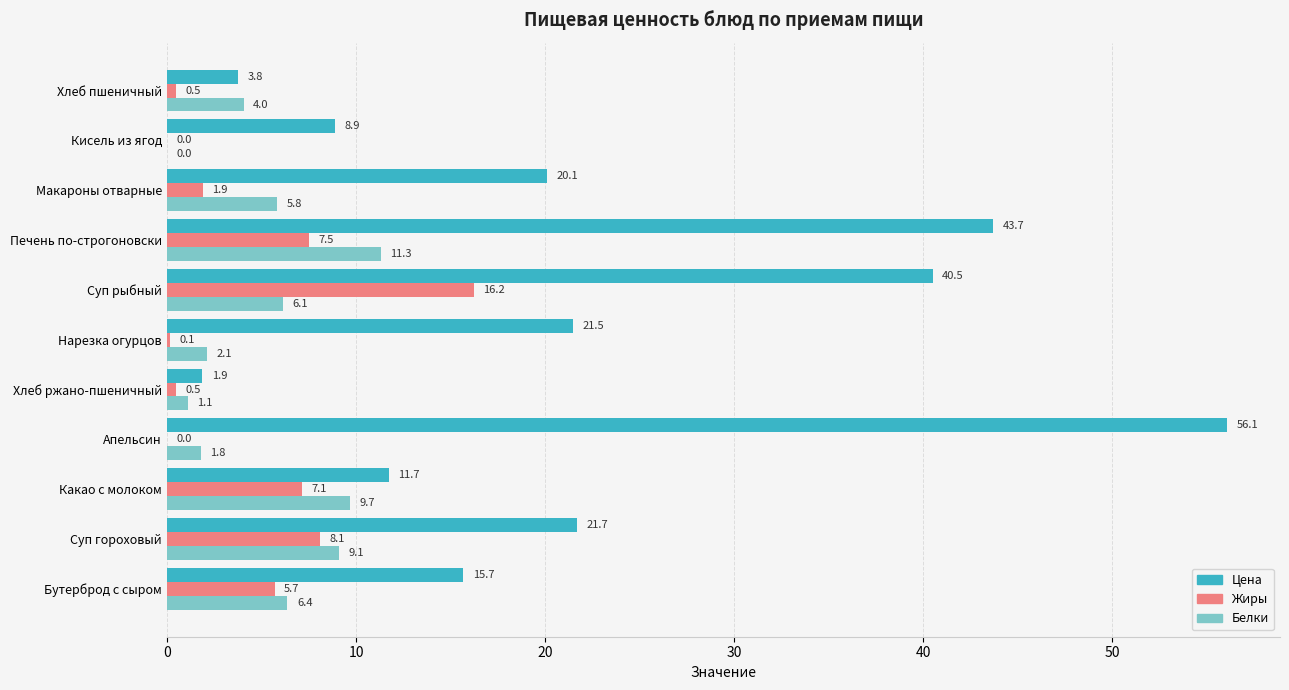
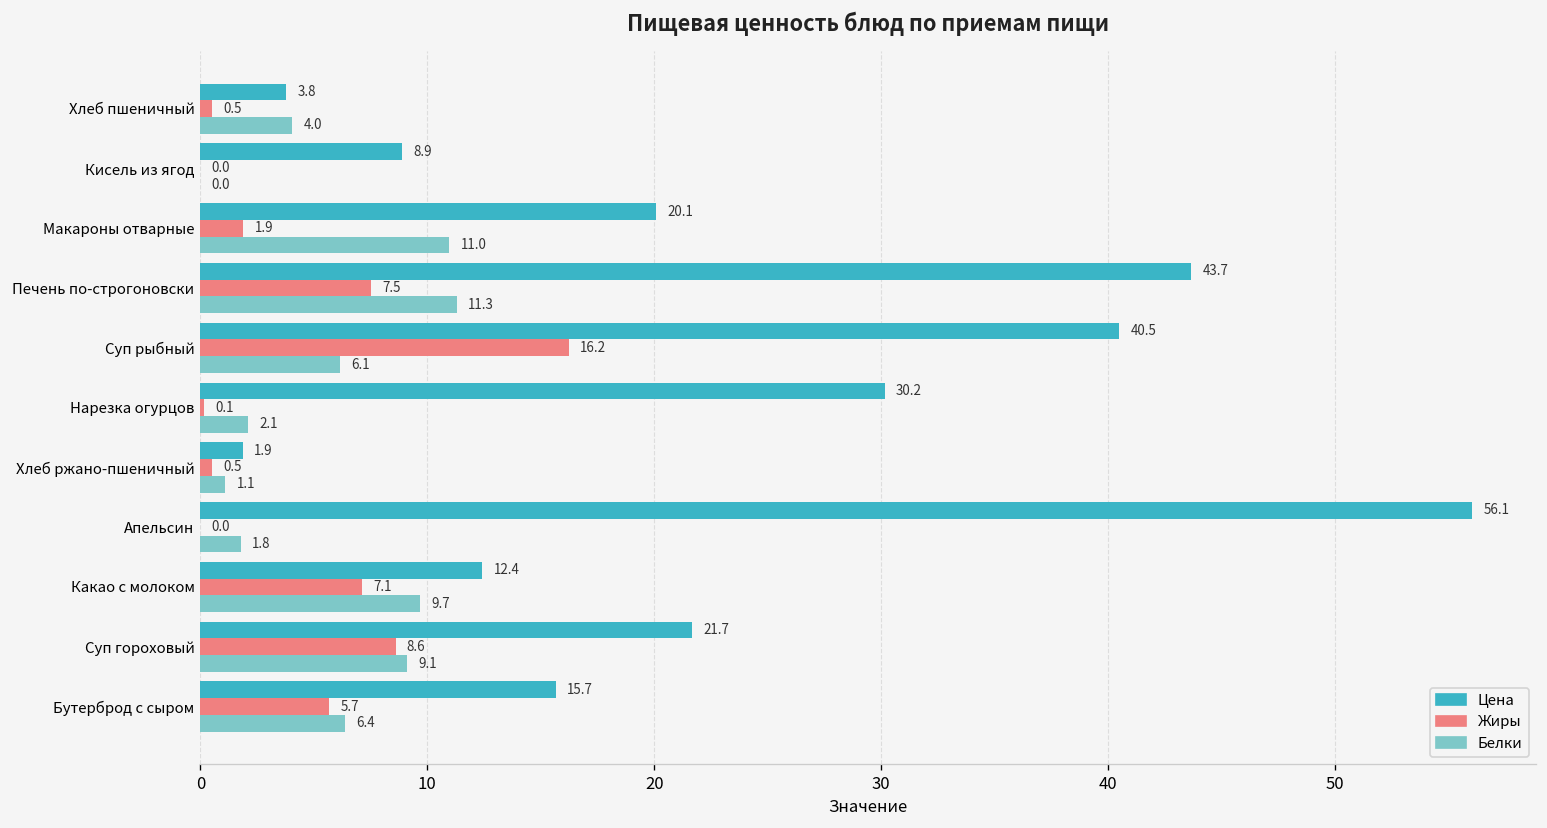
  {
    "Цена": {
      "Хлеб пшеничный": 3.8,
      "Кисель из ягод": 8.9,
      "Макароны отварные": 20.1,
      "Печень по-строгоновски": 43.7,
      "Суп рыбный": 40.5,
-     "Нарезка огурцов": 21.5,
+     "Нарезка огурцов": 30.2,
      "Хлеб ржано-пшеничный": 1.9,
      "Апельсин": 56.1,
-     "Какао с молоком": 11.7,
+     "Какао с молоком": 12.4,
      "Суп гороховый": 21.7,
      "Бутерброд с сыром": 15.7
    },
    "Жиры": {
      "Хлеб пшеничный": 0.5,
      "Кисель из ягод": 0.0,
      "Макароны отварные": 1.9,
      "Печень по-строгоновски": 7.5,
      "Суп рыбный": 16.2,
      "Нарезка огурцов": 0.1,
      "Хлеб ржано-пшеничный": 0.5,
      "Апельсин": 0.0,
      "Какао с молоком": 7.1,
-     "Суп гороховый": 8.1,
+     "Суп гороховый": 8.6,
      "Бутерброд с сыром": 5.7
    },
    "Белки": {
      "Хлеб пшеничный": 4.0,
      "Кисель из ягод": 0.0,
-     "Макароны отварные": 5.8,
+     "Макароны отварные": 11.0,
      "Печень по-строгоновски": 11.3,
      "Суп рыбный": 6.1,
      "Нарезка огурцов": 2.1,
      "Хлеб ржано-пшеничный": 1.1,
      "Апельсин": 1.8,
      "Какао с молоком": 9.7,
      "Суп гороховый": 9.1,
      "Бутерброд с сыром": 6.4
    }
  }
